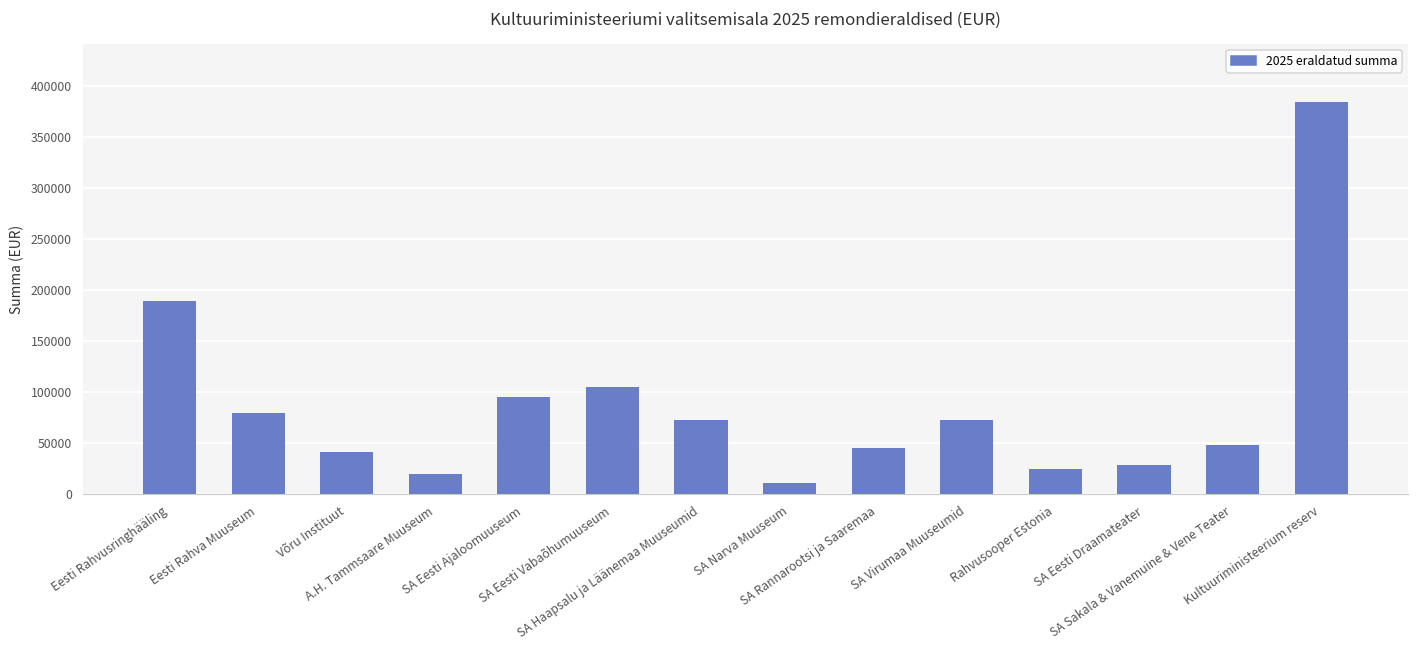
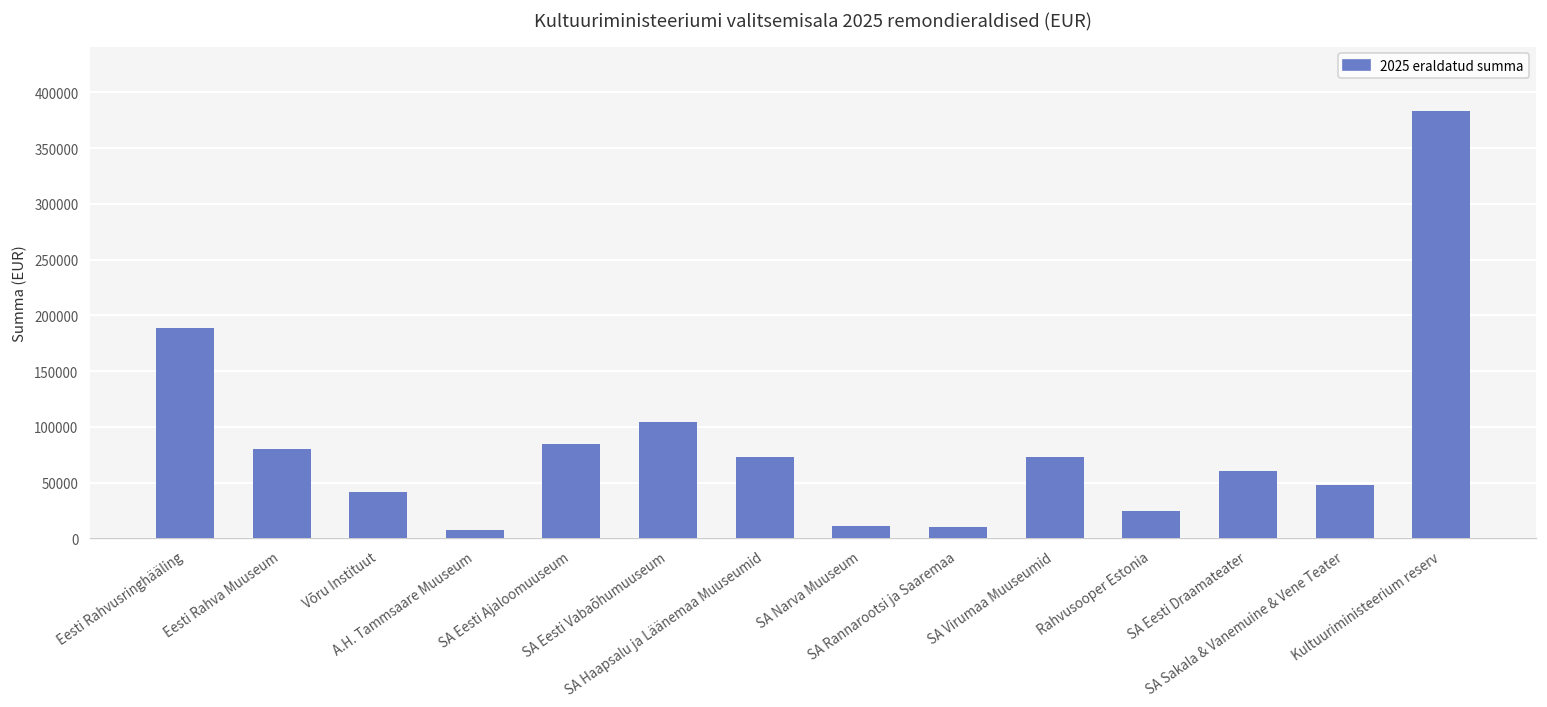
  {
    "Eesti Rahvusringhääling": 190000,
    "Eesti Rahva Muuseum": 80000,
    "Võru Instituut": 40000,
-   "A.H. Tammsaare Muuseum": 20000,
-   "SA Eesti Ajaloomuuseum": 100000,
+   "A.H. Tammsaare Muuseum": 10000,
+   "SA Eesti Ajaloomuuseum": 80000,
    "SA Eesti Vabaõhumuuseum": 100000,
    "SA Haapsalu ja Läänemaa Muuseumid": 70000,
    "SA Narva Muuseum": 10000,
-   "SA Rannarootsi ja Saaremaa": 50000,
+   "SA Rannarootsi ja Saaremaa": 10000,
    "SA Virumaa Muuseumid": 70000,
    "Rahvusooper Estonia": 20000,
-   "SA Eesti Draamateater": 30000,
+   "SA Eesti Draamateater": 60000,
    "SA Sakala & Vanemuine & Vene Teater": 50000,
    "Kultuuriministeerium reserv": 380000
  }
